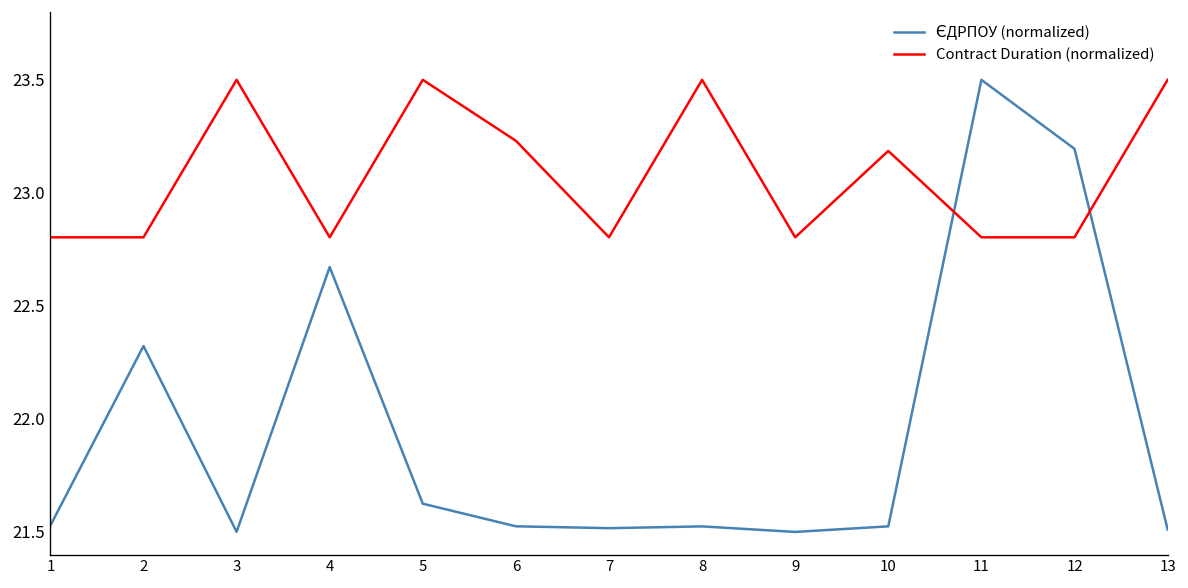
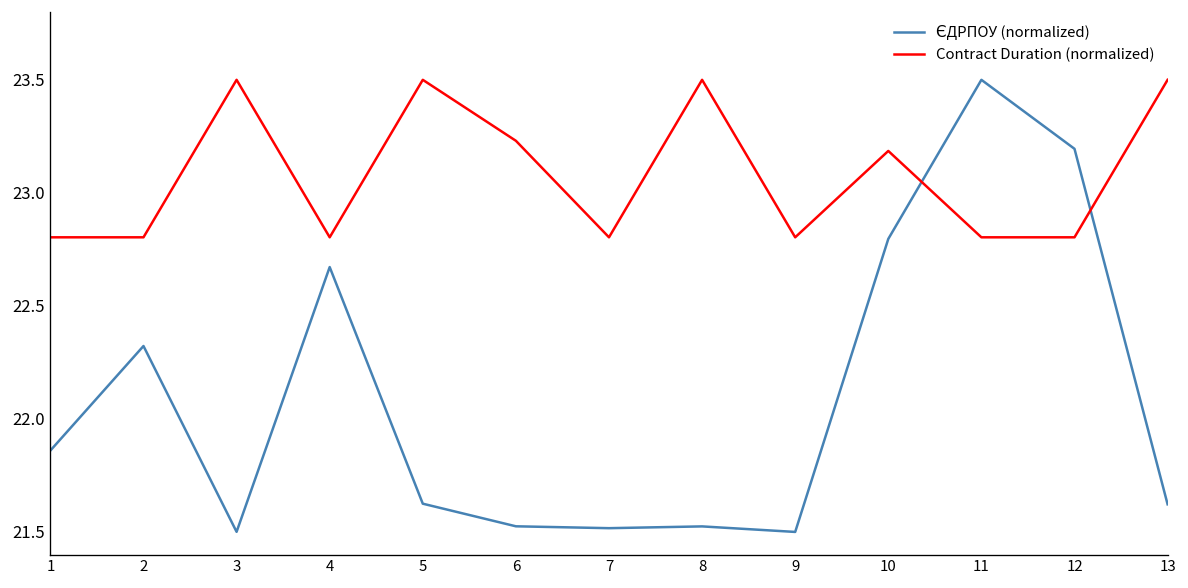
  {
    "ЄДРПОУ (normalized)": {
-     "1": 21.53,
+     "1": 21.86,
      "2": 22.32,
      "3": 21.50,
      "4": 22.67,
      "5": 21.63,
      "6": 21.53,
      "7": 21.52,
      "8": 21.52,
      "9": 21.50,
-     "10": 21.52,
+     "10": 22.80,
      "11": 23.50,
      "12": 23.19,
-     "13": 21.51
+     "13": 21.62
    },
    "Contract Duration (normalized)": {
      "1": 22.80,
      "2": 22.80,
      "3": 23.50,
      "4": 22.80,
      "5": 23.50,
      "6": 23.23,
      "7": 22.80,
      "8": 23.50,
      "9": 22.80,
      "10": 23.19,
      "11": 22.80,
      "12": 22.80,
      "13": 23.50
    }
  }
